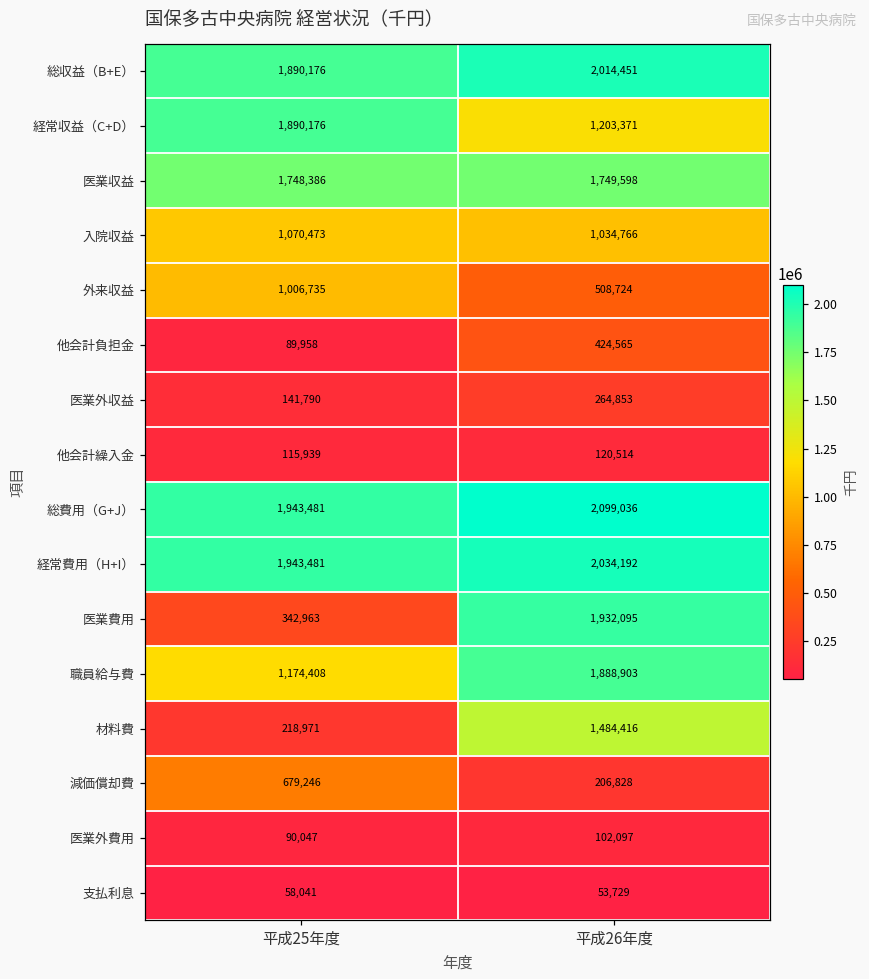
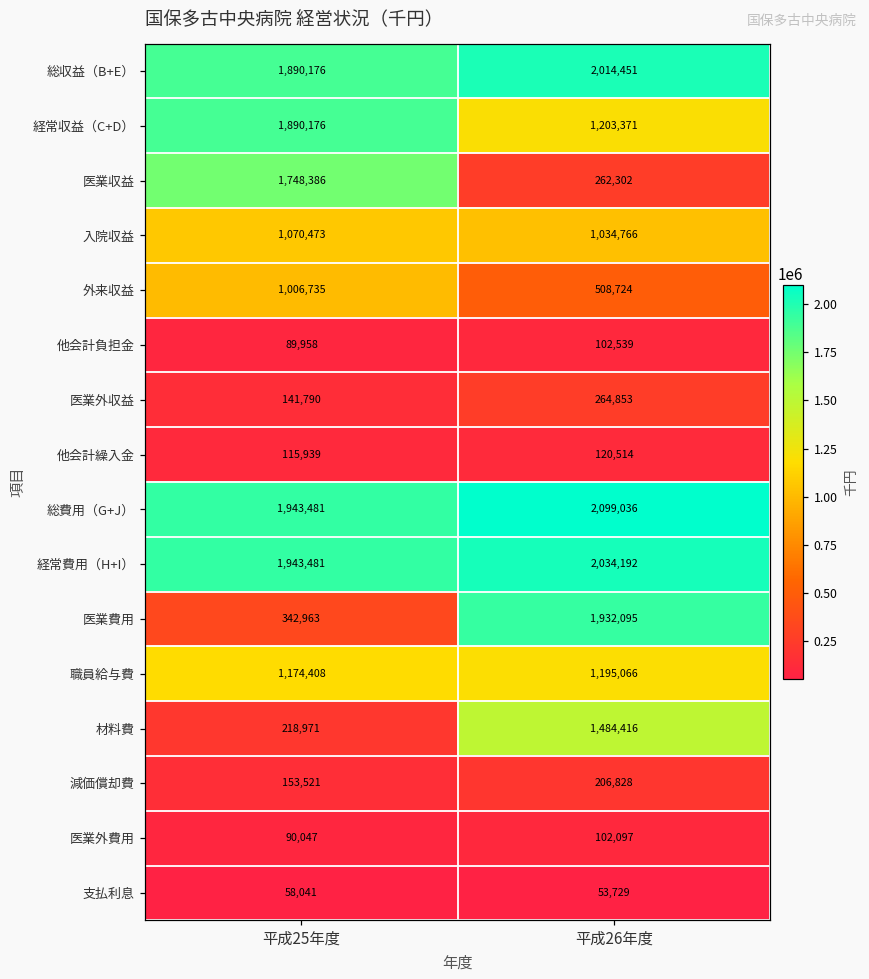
  {
    "総収益（B+E）": {
      "平成25年度": "1,890,176",
      "平成26年度": "2,014,451"
    },
    "経常収益（C+D）": {
      "平成25年度": "1,890,176",
      "平成26年度": "1,203,371"
    },
    "医業収益": {
      "平成25年度": "1,748,386",
-     "平成26年度": "1,749,598"
+     "平成26年度": "262,302"
    },
    "入院収益": {
      "平成25年度": "1,070,473",
      "平成26年度": "1,034,766"
    },
    "外来収益": {
      "平成25年度": "1,006,735",
      "平成26年度": "508,724"
    },
    "他会計負担金": {
      "平成25年度": "89,958",
-     "平成26年度": "424,565"
+     "平成26年度": "102,539"
    },
    "医業外収益": {
      "平成25年度": "141,790",
      "平成26年度": "264,853"
    },
    "他会計繰入金": {
      "平成25年度": "115,939",
      "平成26年度": "120,514"
    },
    "総費用（G+J）": {
      "平成25年度": "1,943,481",
      "平成26年度": "2,099,036"
    },
    "経常費用（H+I）": {
      "平成25年度": "1,943,481",
      "平成26年度": "2,034,192"
    },
    "医業費用": {
      "平成25年度": "342,963",
      "平成26年度": "1,932,095"
    },
    "職員給与費": {
      "平成25年度": "1,174,408",
-     "平成26年度": "1,888,903"
+     "平成26年度": "1,195,066"
    },
    "材料費": {
      "平成25年度": "218,971",
      "平成26年度": "1,484,416"
    },
    "減価償却費": {
-     "平成25年度": "679,246",
+     "平成25年度": "153,521",
      "平成26年度": "206,828"
    },
    "医業外費用": {
      "平成25年度": "90,047",
      "平成26年度": "102,097"
    },
    "支払利息": {
      "平成25年度": "58,041",
      "平成26年度": "53,729"
    }
  }
